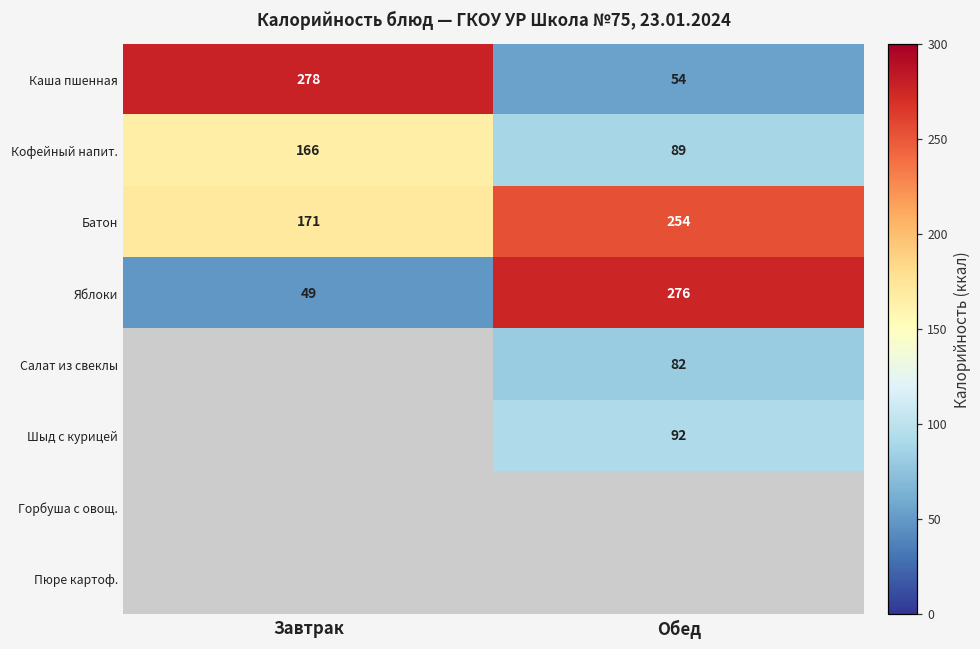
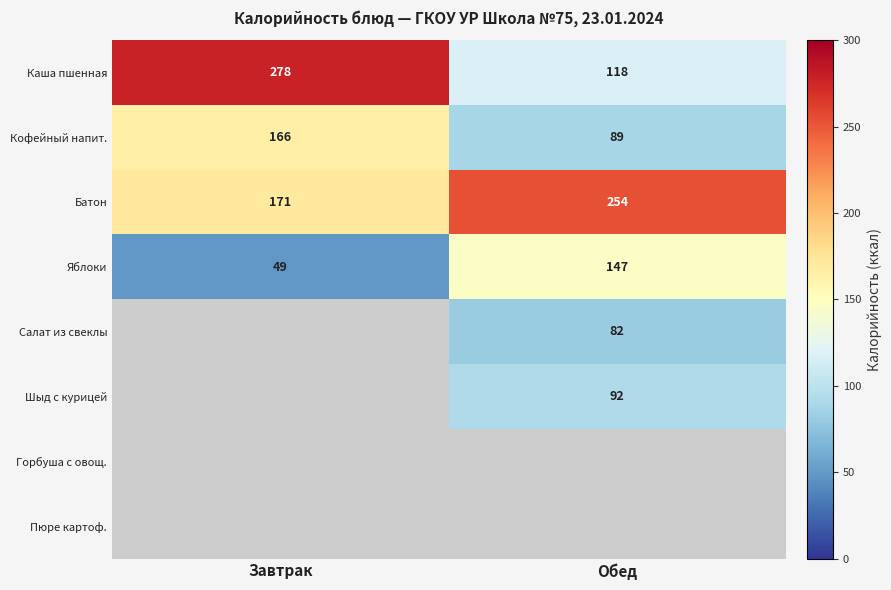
  {
    "Каша пшенная": {
      "Завтрак": 278,
-     "Обед": 54
+     "Обед": 118
    },
    "Кофейный напит.": {
      "Завтрак": 166,
      "Обед": 89
    },
    "Батон": {
      "Завтрак": 171,
      "Обед": 254
    },
    "Яблоки": {
      "Завтрак": 49,
-     "Обед": 276
+     "Обед": 147
    },
    "Салат из свеклы": {
      "Обед": 82
    },
    "Шыд с курицей": {
      "Обед": 92
    }
  }
